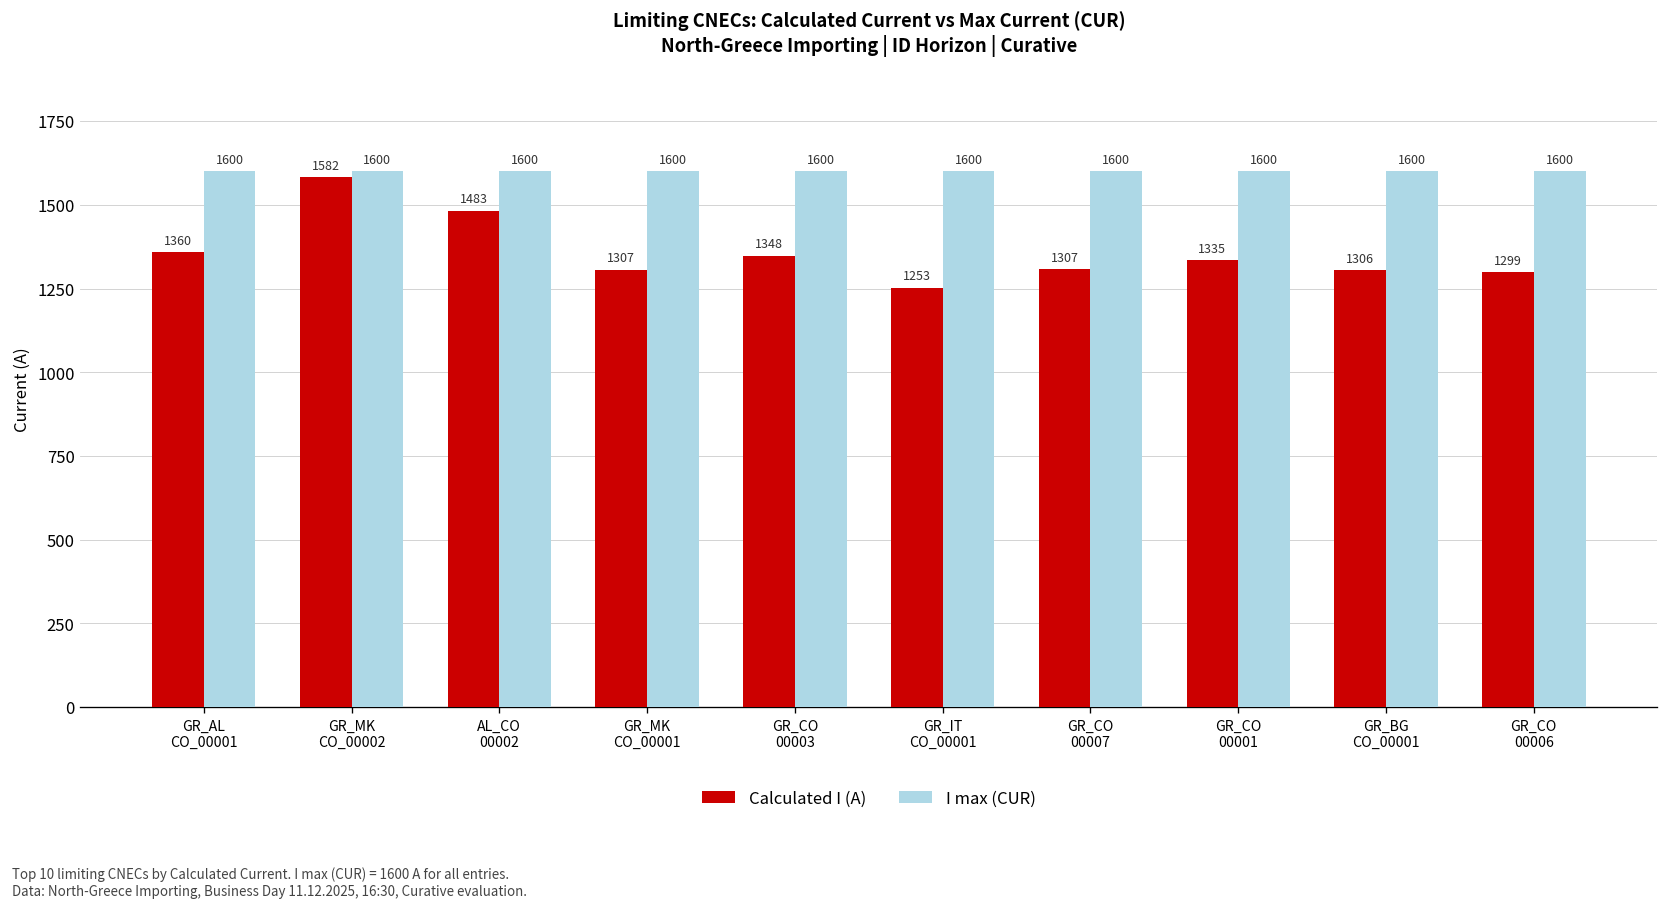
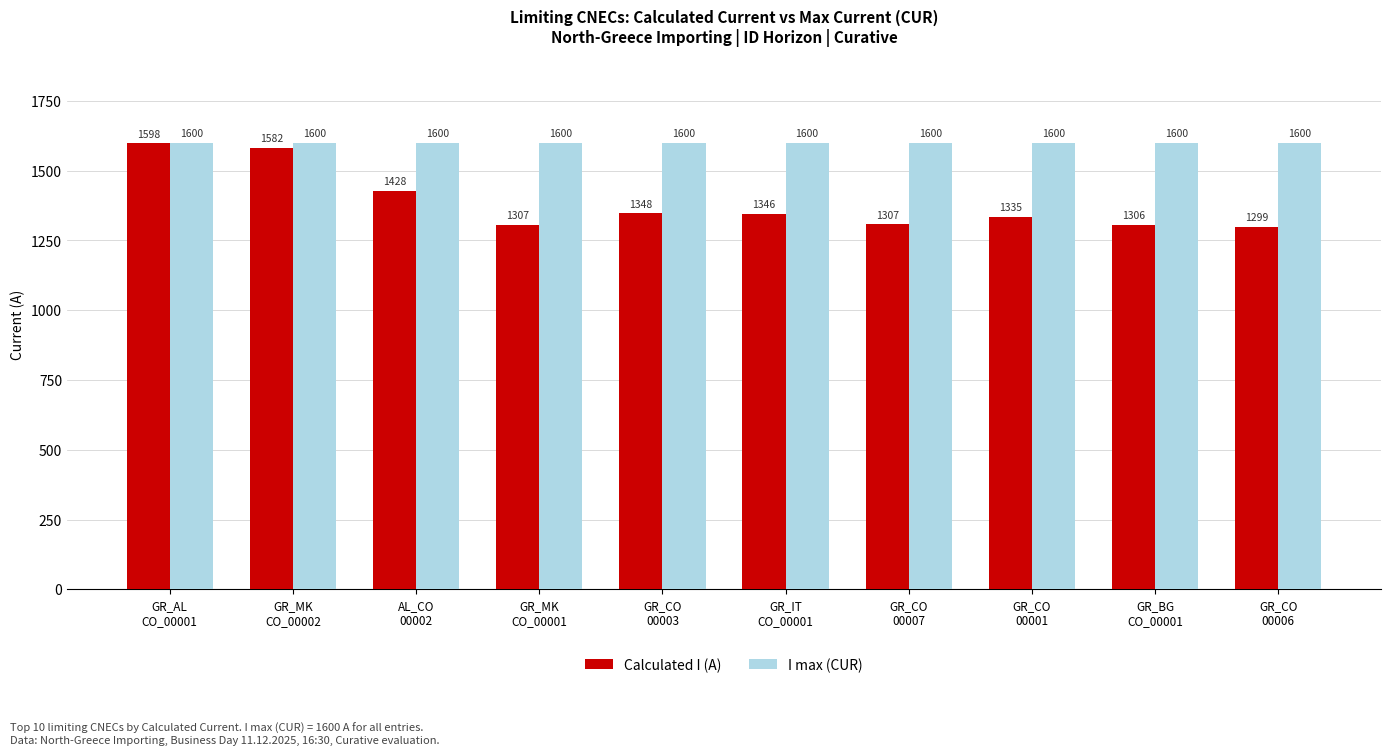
  {
    "Calculated I (A)": {
-     "GR_AL CO_00001": 1360,
+     "GR_AL CO_00001": 1598,
      "GR_MK CO_00002": 1582,
-     "AL_CO 00002": 1483,
+     "AL_CO 00002": 1428,
      "GR_MK CO_00001": 1307,
      "GR_CO 00003": 1348,
-     "GR_IT CO_00001": 1253,
+     "GR_IT CO_00001": 1346,
      "GR_CO 00007": 1307,
      "GR_CO 00001": 1335,
      "GR_BG CO_00001": 1306,
      "GR_CO 00006": 1299
    },
    "I max (CUR)": {
      "GR_AL CO_00001": 1600,
      "GR_MK CO_00002": 1600,
      "AL_CO 00002": 1600,
      "GR_MK CO_00001": 1600,
      "GR_CO 00003": 1600,
      "GR_IT CO_00001": 1600,
      "GR_CO 00007": 1600,
      "GR_CO 00001": 1600,
      "GR_BG CO_00001": 1600,
      "GR_CO 00006": 1600
    }
  }
